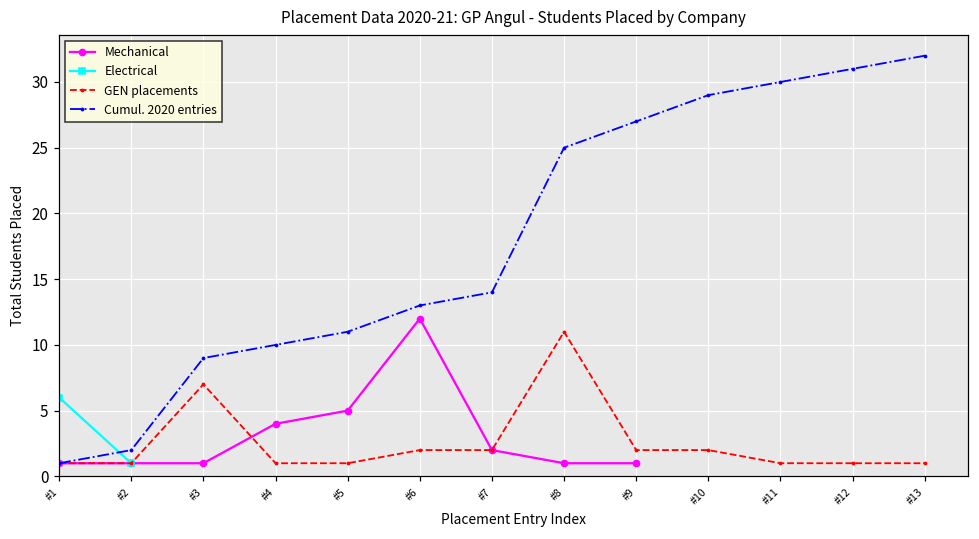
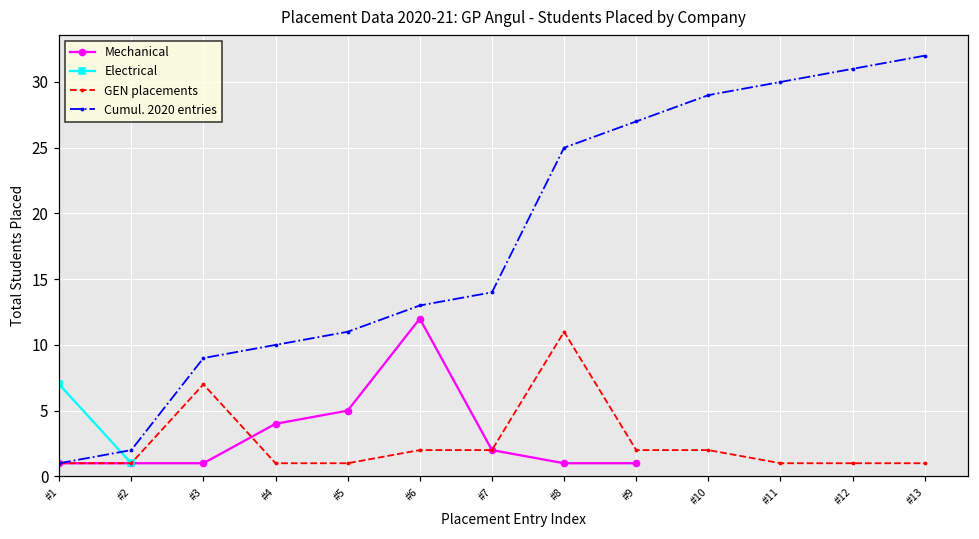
  {
    "Mechanical": {
      "#3": 1,
      "#4": 4,
      "#5": 5,
      "#6": 12,
      "#8": 1,
      "#9": 1
    },
    "Electrical": {
-     "#1": 6
+     "#1": 7
    },
    "GEN placements": {
      "#3": 7,
      "#4": 1,
      "#5": 1,
      "#6": 2,
      "#8": 11,
      "#9": 2,
      "#10": 2,
      "#11": 1,
      "#12": 1,
      "#13": 1
    },
    "Cumul. 2020 entries": {
      "#2": 2,
      "#3": 9,
      "#4": 10,
      "#5": 11,
      "#6": 13,
      "#7": 14,
      "#8": 25,
      "#9": 27,
      "#10": 29,
      "#11": 30,
      "#12": 31,
      "#13": 32
    }
  }
